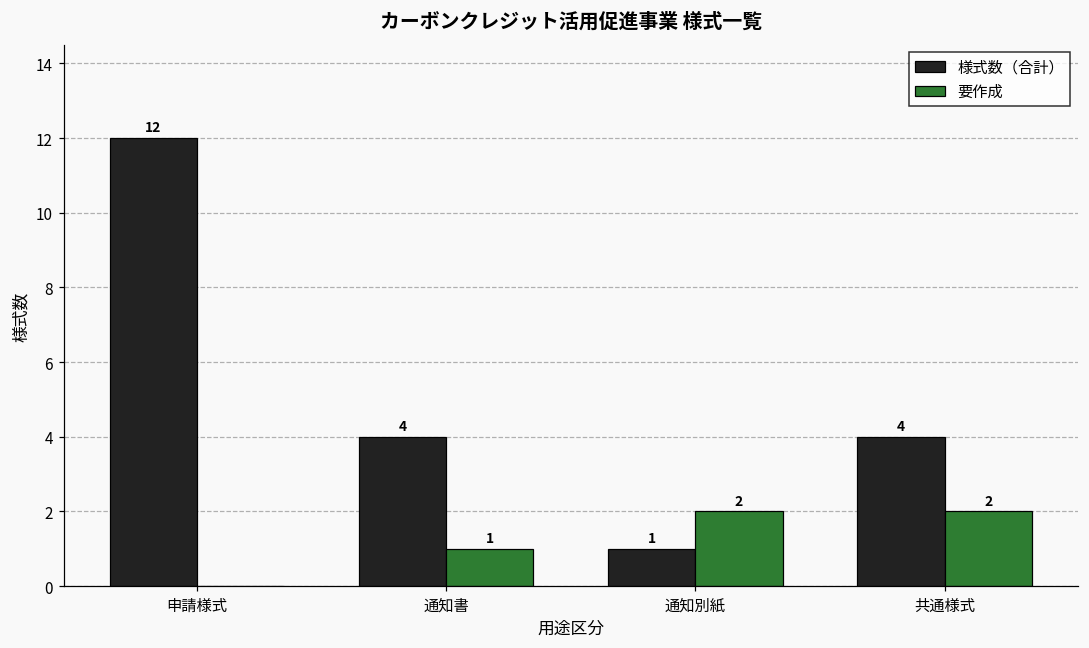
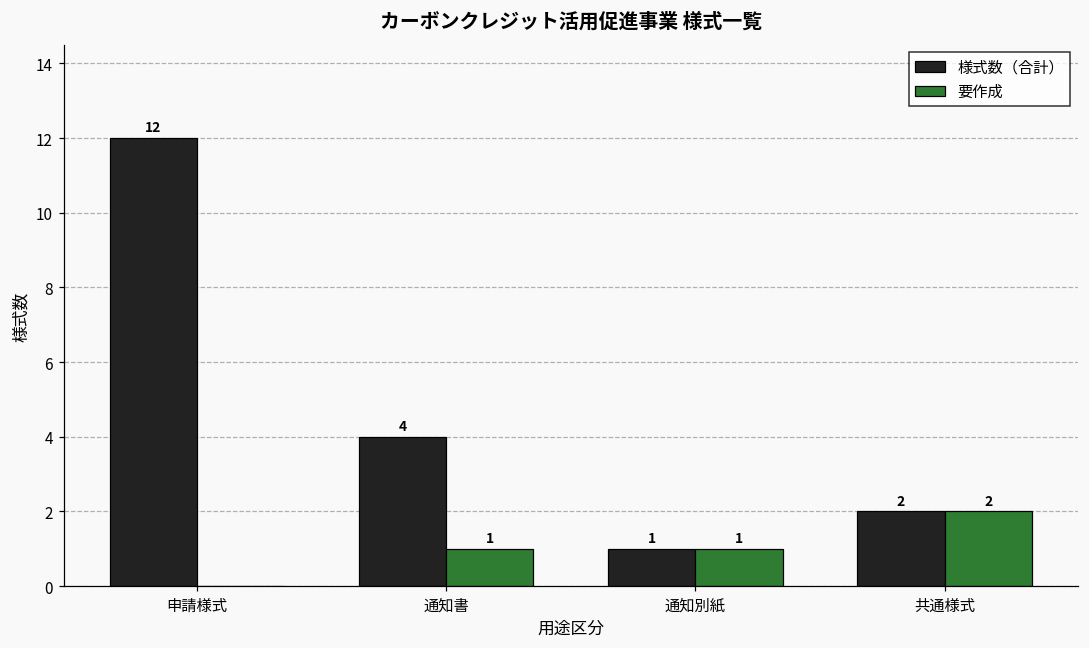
  {
    "様式数（合計）": {
      "申請様式": 12,
      "通知書": 4,
      "通知別紙": 1,
-     "共通様式": 4
+     "共通様式": 2
    },
    "要作成": {
      "通知書": 1,
-     "通知別紙": 2,
+     "通知別紙": 1,
      "共通様式": 2
    }
  }
